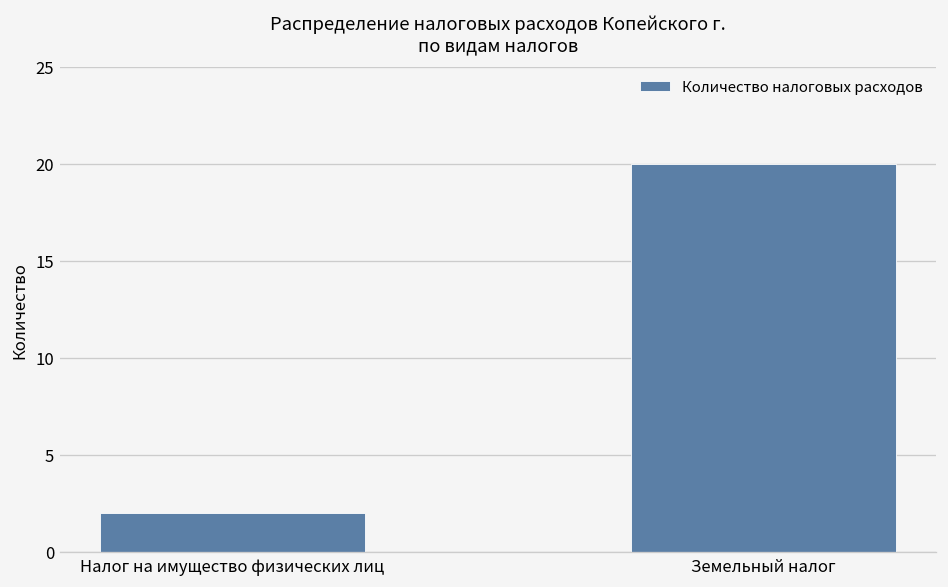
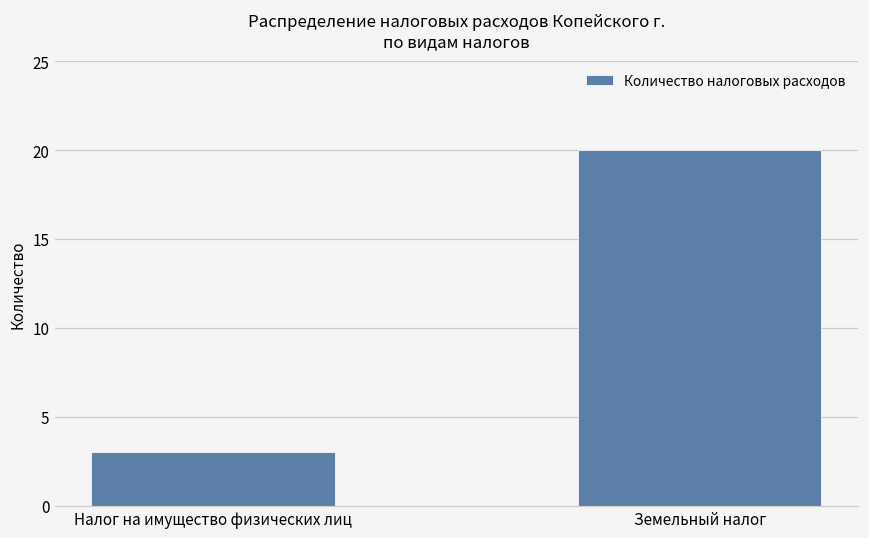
  {
-   "Налог на имущество физических лиц": 2,
+   "Налог на имущество физических лиц": 3,
    "Земельный налог": 20
  }
